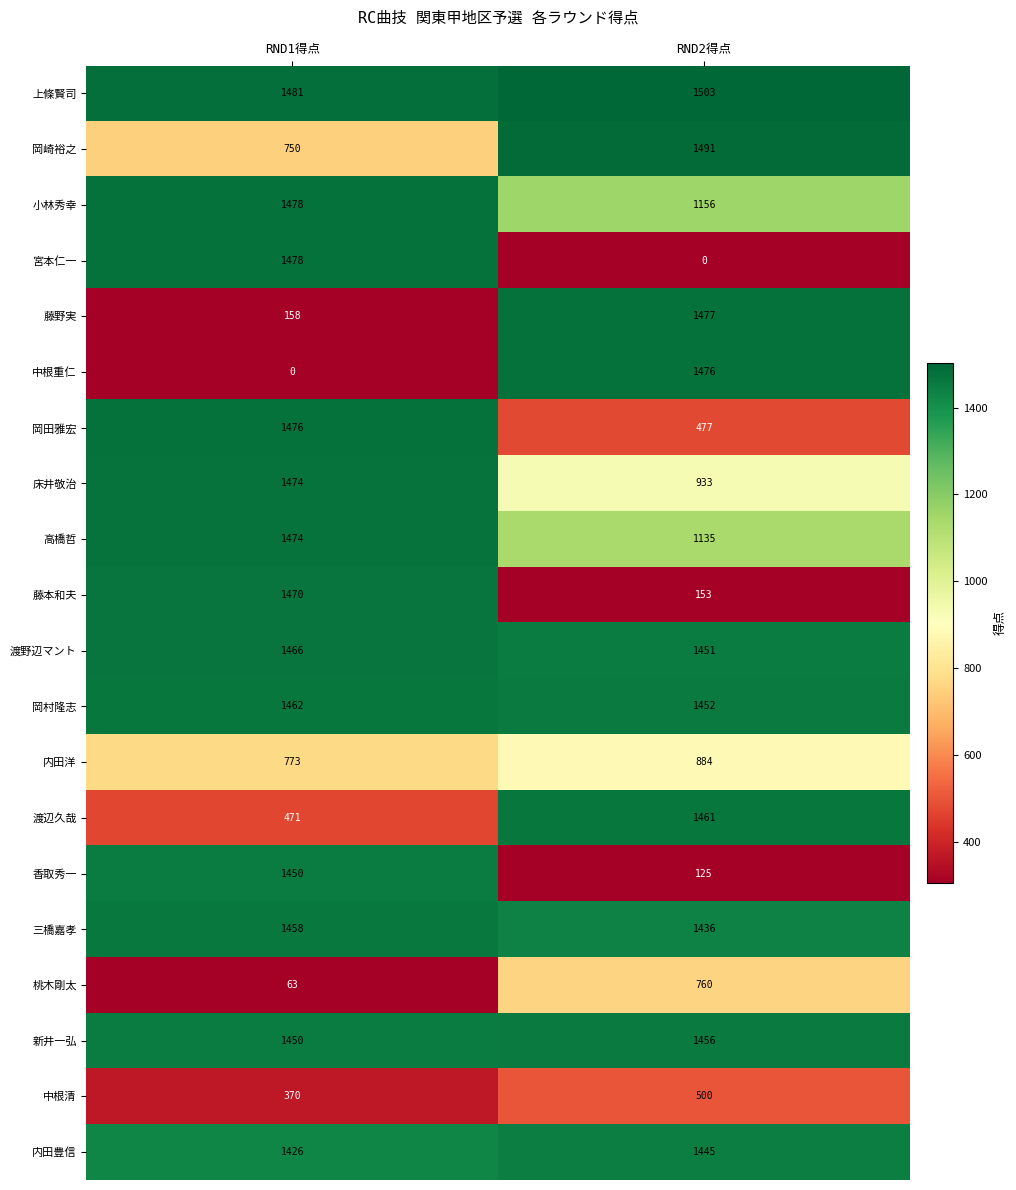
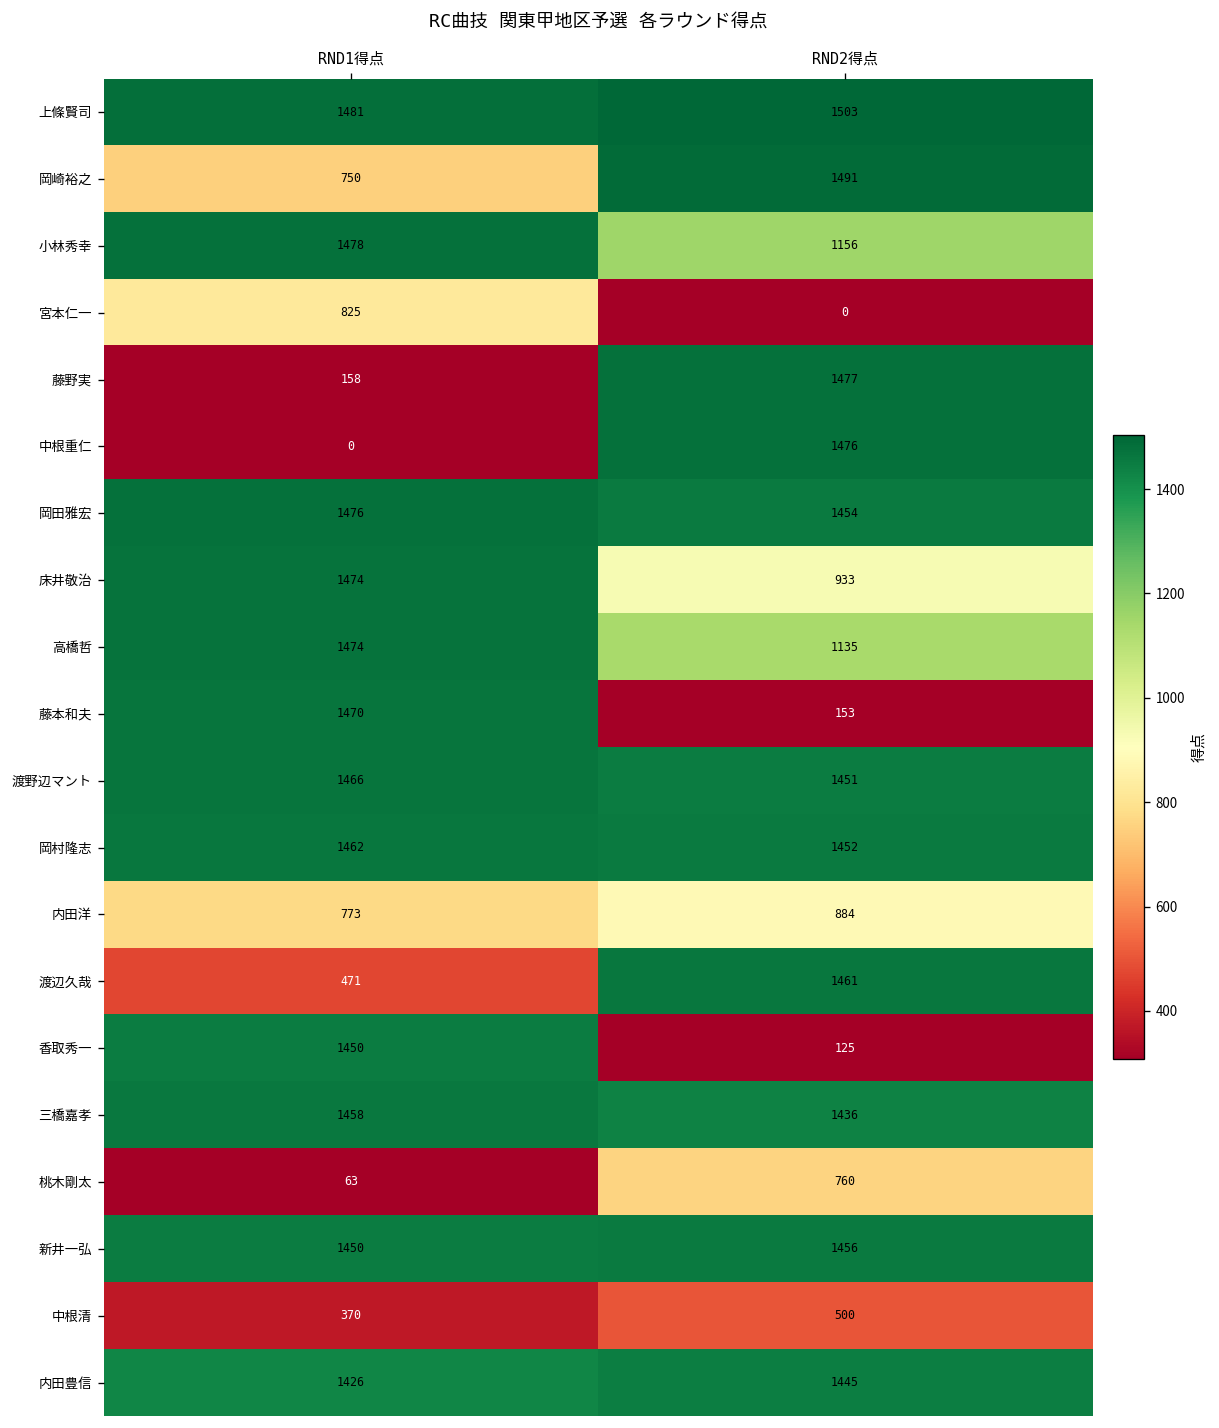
  {
    "上條賢司": {
      "RND1得点": 1481,
      "RND2得点": 1503
    },
    "岡崎裕之": {
      "RND1得点": 750,
      "RND2得点": 1491
    },
    "小林秀幸": {
      "RND1得点": 1478,
      "RND2得点": 1156
    },
    "宮本仁一": {
-     "RND1得点": 1478,
+     "RND1得点": 825,
      "RND2得点": 0
    },
    "藤野実": {
      "RND1得点": 158,
      "RND2得点": 1477
    },
    "中根重仁": {
      "RND1得点": 0,
      "RND2得点": 1476
    },
    "岡田雅宏": {
      "RND1得点": 1476,
-     "RND2得点": 477
+     "RND2得点": 1454
    },
    "床井敬治": {
      "RND1得点": 1474,
      "RND2得点": 933
    },
    "高橋哲": {
      "RND1得点": 1474,
      "RND2得点": 1135
    },
    "藤本和夫": {
      "RND1得点": 1470,
      "RND2得点": 153
    },
    "渡野辺マント": {
      "RND1得点": 1466,
      "RND2得点": 1451
    },
    "岡村隆志": {
      "RND1得点": 1462,
      "RND2得点": 1452
    },
    "内田洋": {
      "RND1得点": 773,
      "RND2得点": 884
    },
    "渡辺久哉": {
      "RND1得点": 471,
      "RND2得点": 1461
    },
    "香取秀一": {
      "RND1得点": 1450,
      "RND2得点": 125
    },
    "三橋嘉孝": {
      "RND1得点": 1458,
      "RND2得点": 1436
    },
    "桃木剛太": {
      "RND1得点": 63,
      "RND2得点": 760
    },
    "新井一弘": {
      "RND1得点": 1450,
      "RND2得点": 1456
    },
    "中根清": {
      "RND1得点": 370,
      "RND2得点": 500
    },
    "内田豊信": {
      "RND1得点": 1426,
      "RND2得点": 1445
    }
  }
